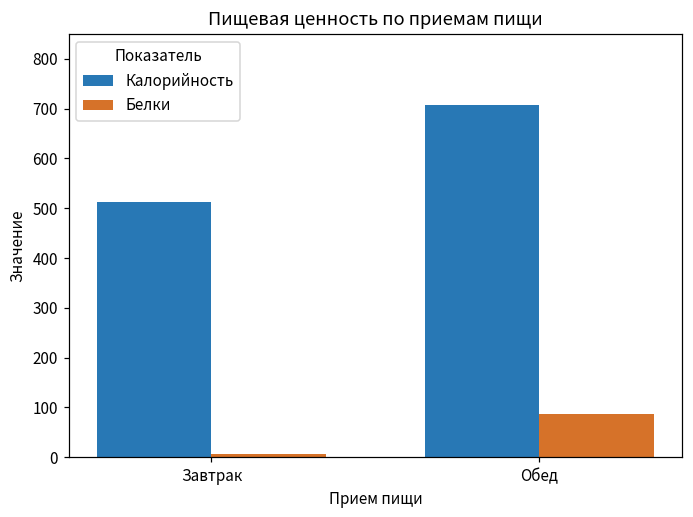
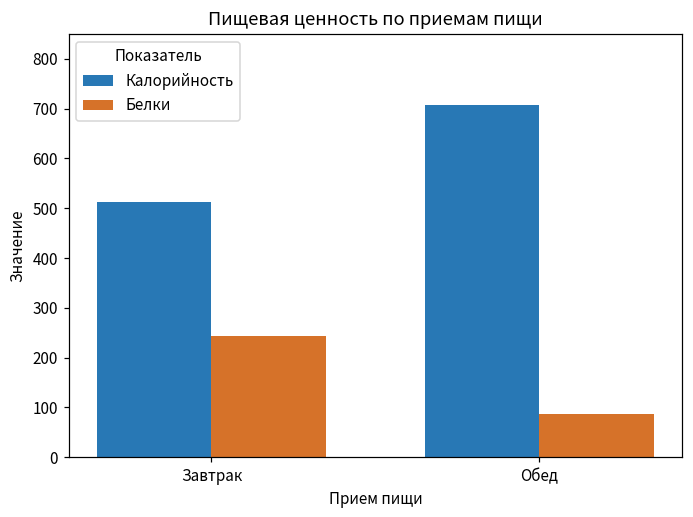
  {
    "Калорийность": {
      "Завтрак": 510,
      "Обед": 710
    },
    "Белки": {
-     "Завтрак": 10,
+     "Завтрак": 240,
      "Обед": 90
    }
  }
